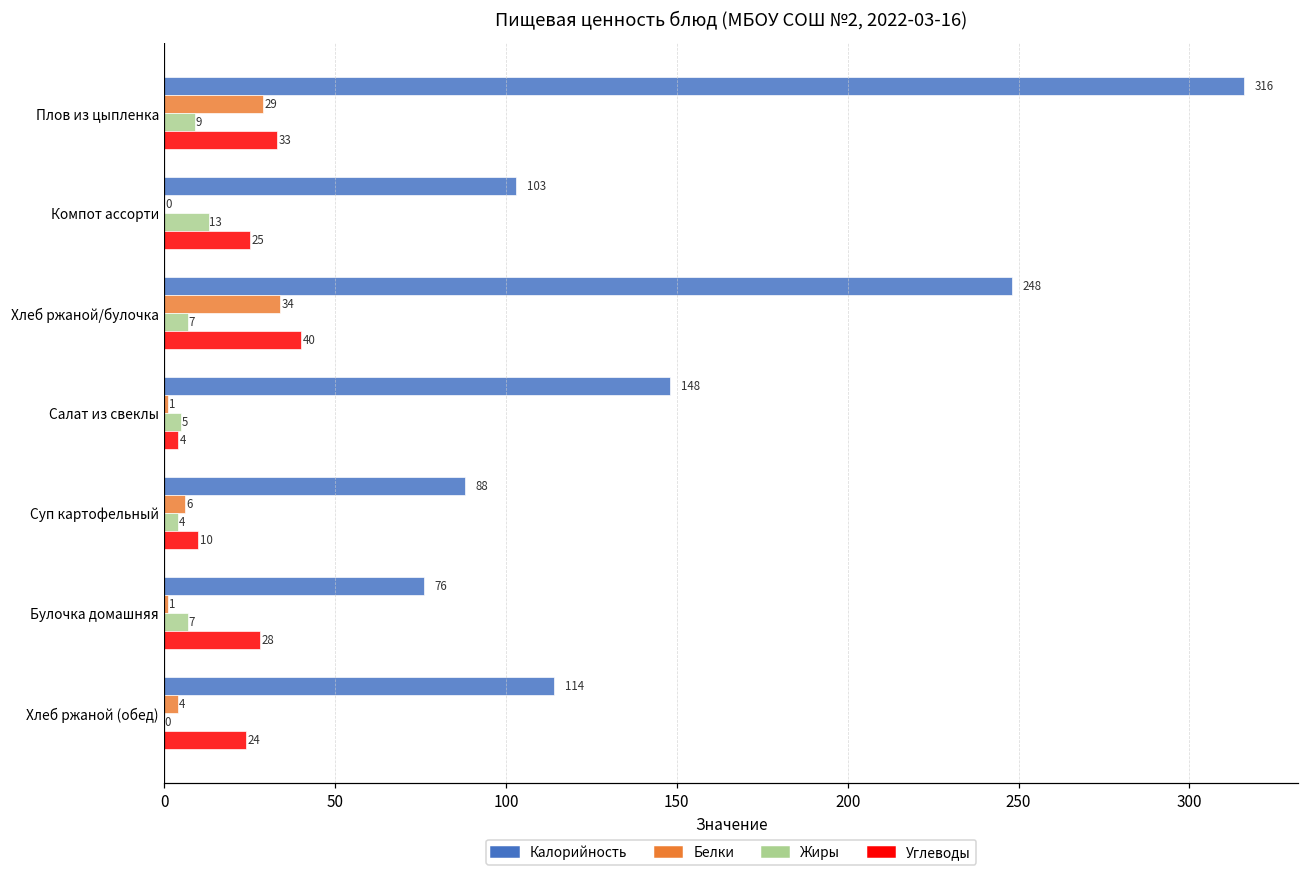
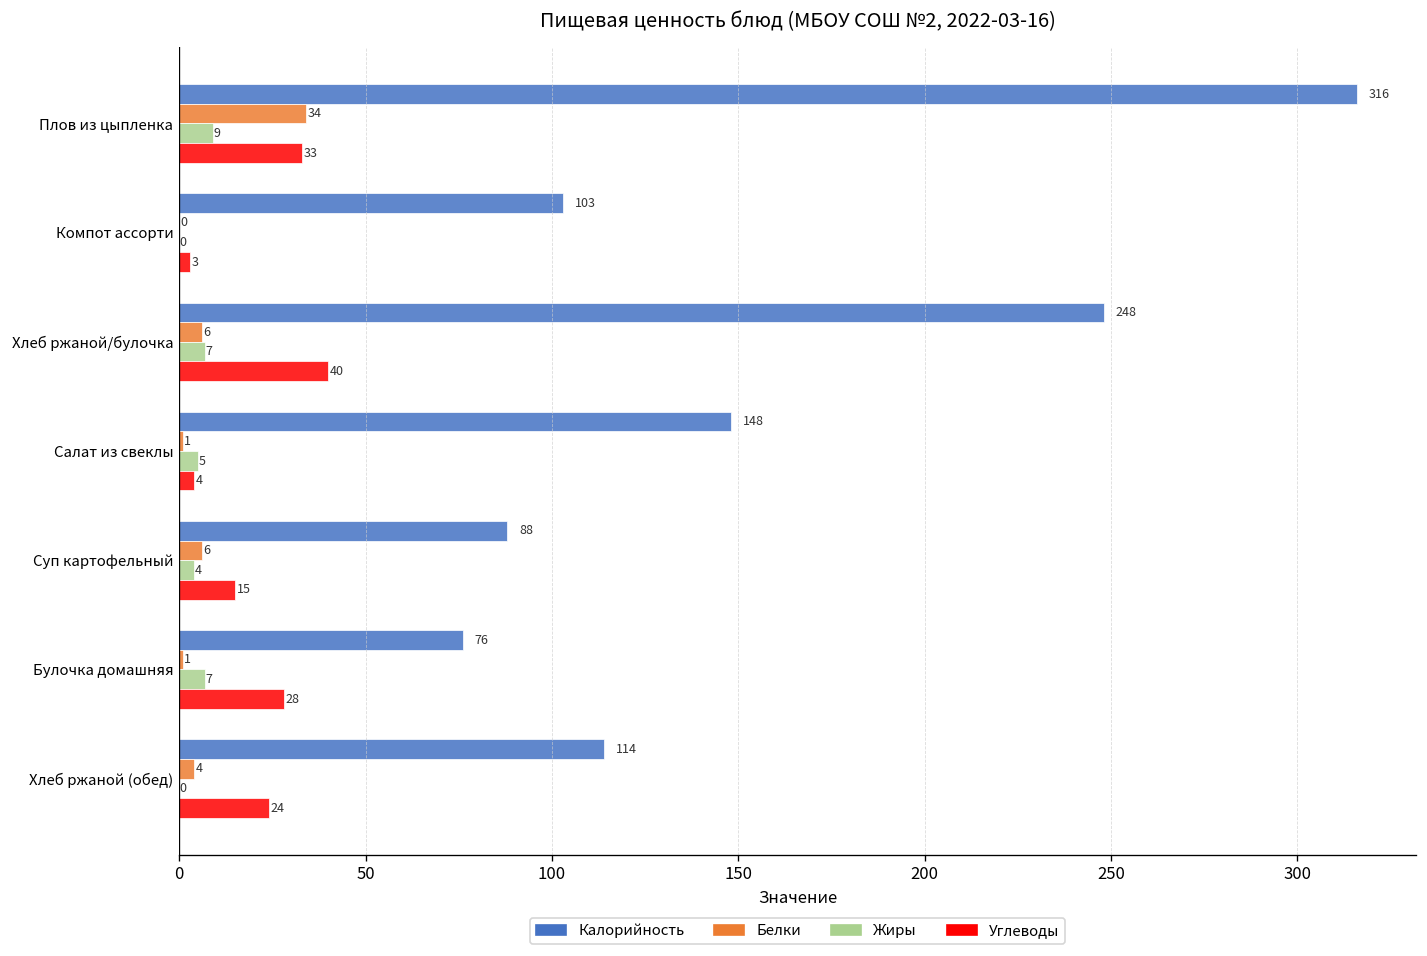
  {
    "Калорийность": {
      "Плов из цыпленка": 316,
      "Компот ассорти": 103,
      "Хлеб ржаной/булочка": 248,
      "Салат из свеклы": 148,
      "Суп картофельный": 88,
      "Булочка домашняя": 76,
      "Хлеб ржаной (обед)": 114
    },
    "Белки": {
-     "Плов из цыпленка": 29,
+     "Плов из цыпленка": 34,
      "Компот ассорти": 0,
-     "Хлеб ржаной/булочка": 34,
+     "Хлеб ржаной/булочка": 6,
      "Салат из свеклы": 1,
      "Суп картофельный": 6,
      "Булочка домашняя": 1,
      "Хлеб ржаной (обед)": 4
    },
    "Жиры": {
      "Плов из цыпленка": 9,
-     "Компот ассорти": 13,
+     "Компот ассорти": 0,
      "Хлеб ржаной/булочка": 7,
      "Салат из свеклы": 5,
      "Суп картофельный": 4,
      "Булочка домашняя": 7,
      "Хлеб ржаной (обед)": 0
    },
    "Углеводы": {
      "Плов из цыпленка": 33,
-     "Компот ассорти": 25,
+     "Компот ассорти": 3,
      "Хлеб ржаной/булочка": 40,
      "Салат из свеклы": 4,
-     "Суп картофельный": 10,
+     "Суп картофельный": 15,
      "Булочка домашняя": 28,
      "Хлеб ржаной (обед)": 24
    }
  }
